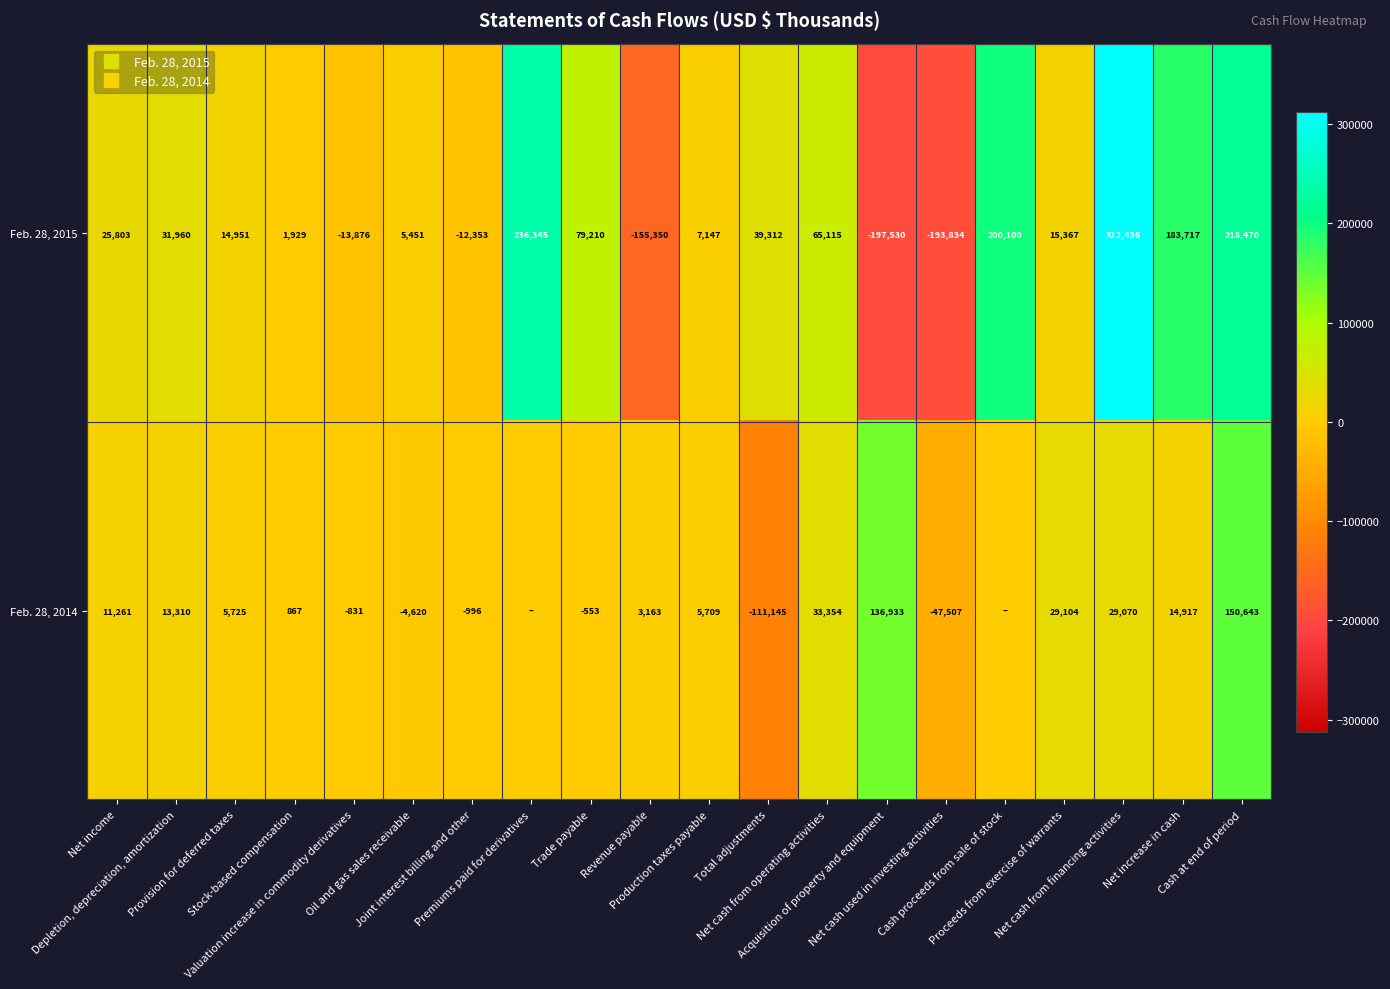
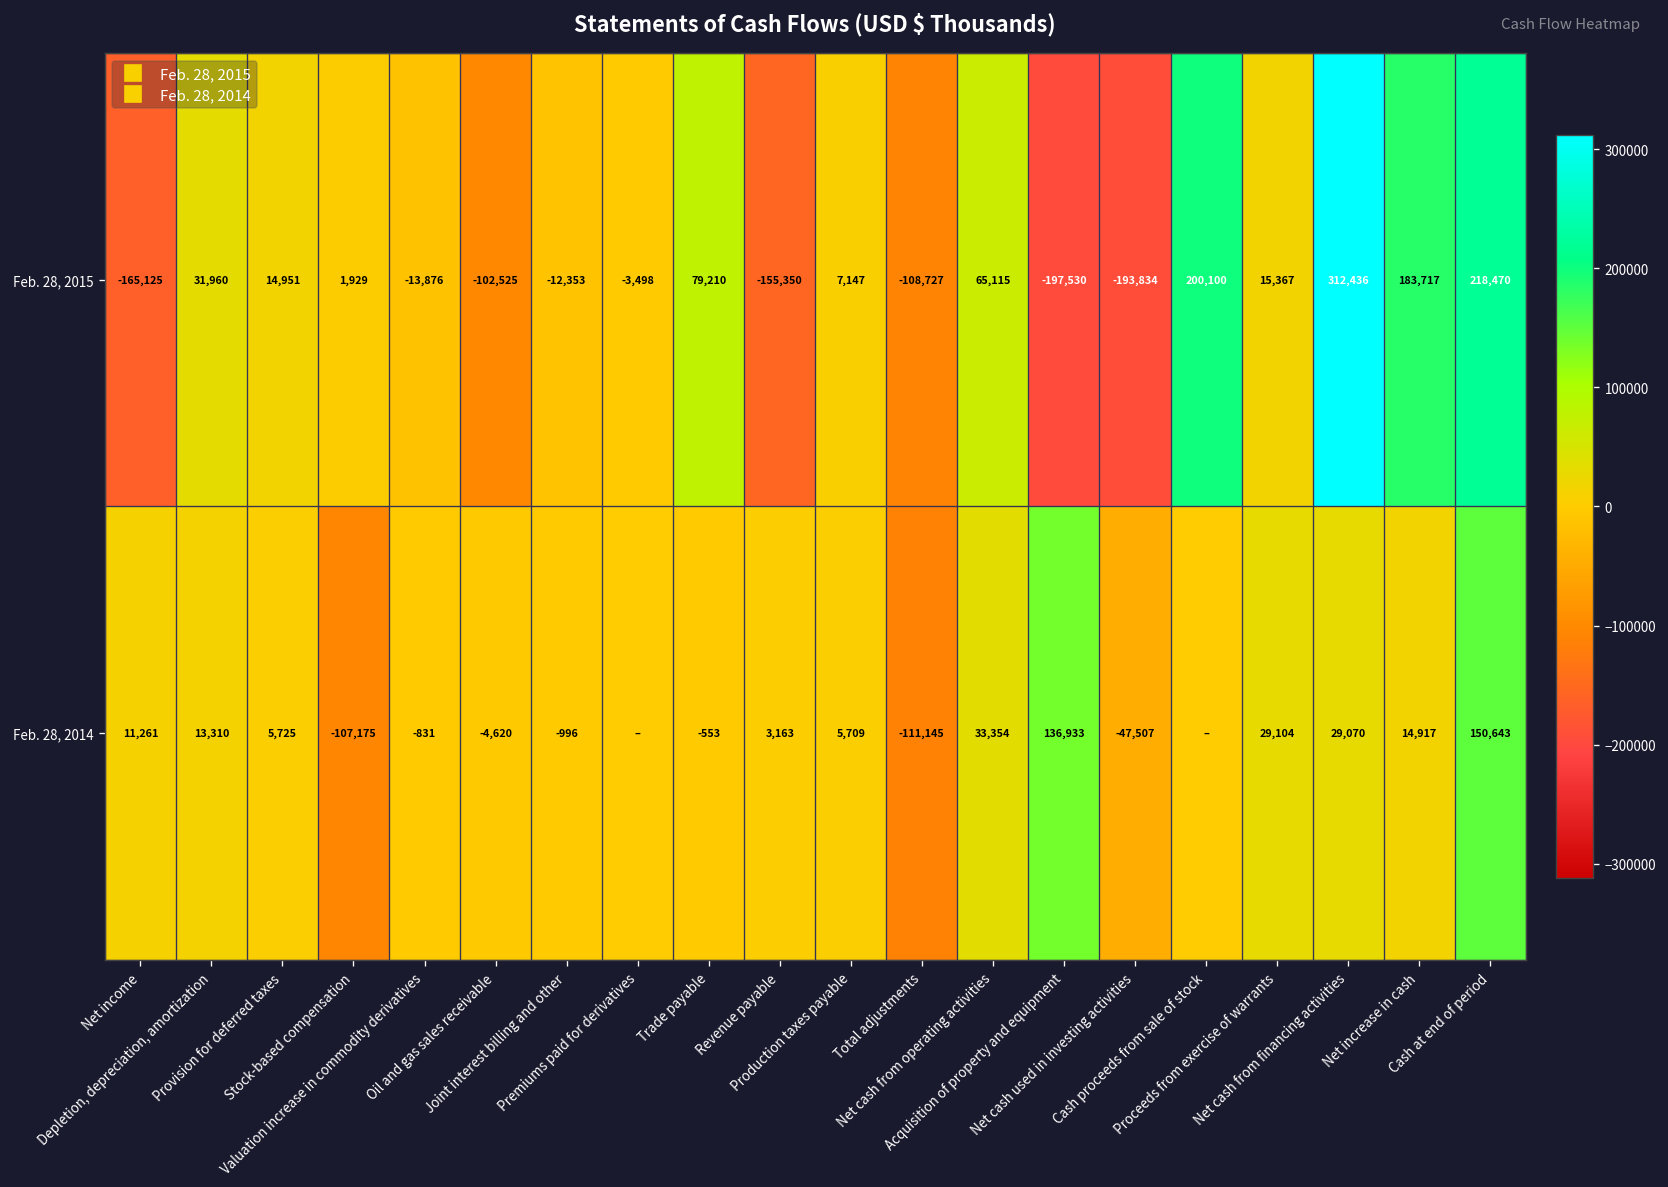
  {
    "Feb. 28, 2015": {
-     "Net income": "25,803",
+     "Net income": "-165,125",
      "Depletion, depreciation, amortization": "31,960",
      "Provision for deferred taxes": "14,951",
      "Stock-based compensation": "1,929",
      "Valuation increase in commodity derivatives": "-13,876",
-     "Oil and gas sales receivable": "5,451",
+     "Oil and gas sales receivable": "-102,525",
      "Joint interest billing and other": "-12,353",
-     "Premiums paid for derivatives": "236,345",
+     "Premiums paid for derivatives": "-3,498",
      "Trade payable": "79,210",
      "Revenue payable": "-155,350",
      "Production taxes payable": "7,147",
-     "Total adjustments": "39,312",
+     "Total adjustments": "-108,727",
      "Net cash from operating activities": "65,115",
      "Acquisition of property and equipment": "-197,530",
      "Net cash used in investing activities": "-193,834",
      "Cash proceeds from sale of stock": "200,100",
      "Proceeds from exercise of warrants": "15,367",
      "Net cash from financing activities": "312,436",
      "Net increase in cash": "183,717",
      "Cash at end of period": "218,470"
    },
    "Feb. 28, 2014": {
      "Net income": "11,261",
      "Depletion, depreciation, amortization": "13,310",
      "Provision for deferred taxes": "5,725",
-     "Stock-based compensation": "867",
+     "Stock-based compensation": "-107,175",
      "Valuation increase in commodity derivatives": "-831",
      "Oil and gas sales receivable": "-4,620",
      "Joint interest billing and other": "-996",
      "Trade payable": "-553",
      "Revenue payable": "3,163",
      "Production taxes payable": "5,709",
      "Total adjustments": "-111,145",
      "Net cash from operating activities": "33,354",
      "Acquisition of property and equipment": "136,933",
      "Net cash used in investing activities": "-47,507",
      "Proceeds from exercise of warrants": "29,104",
      "Net cash from financing activities": "29,070",
      "Net increase in cash": "14,917",
      "Cash at end of period": "150,643"
    }
  }
